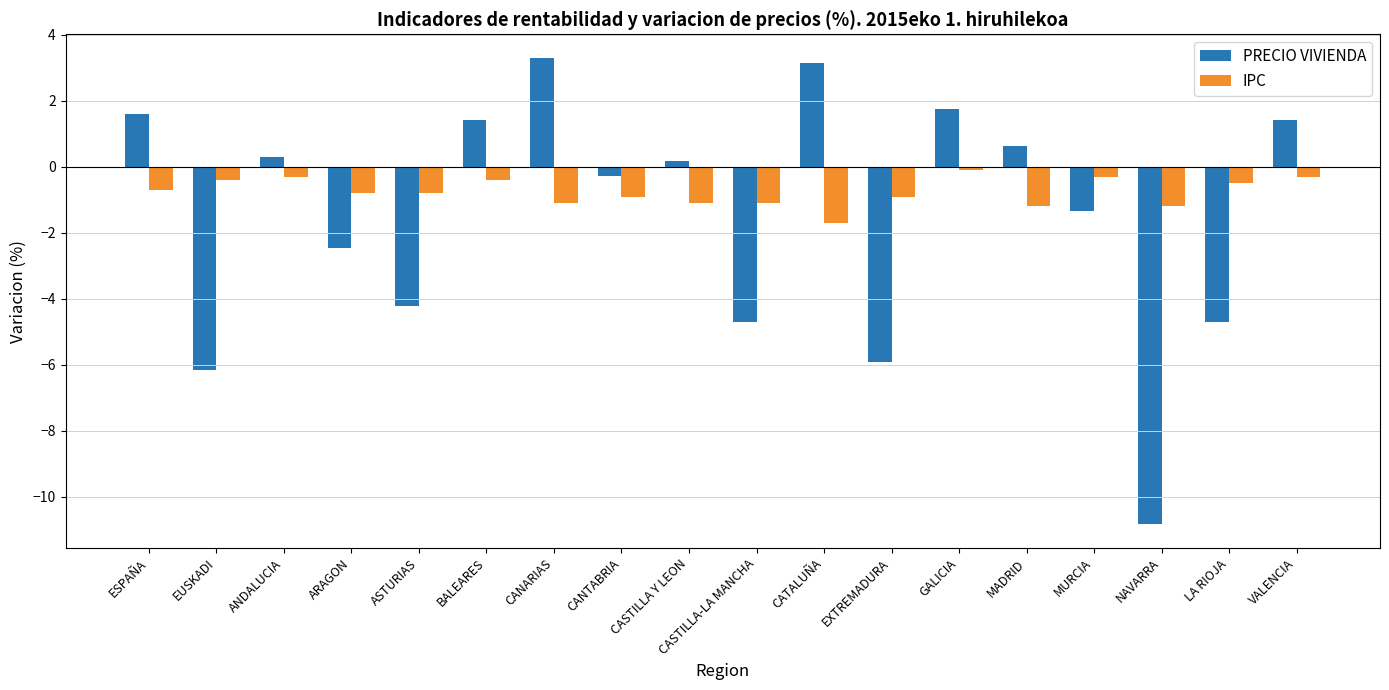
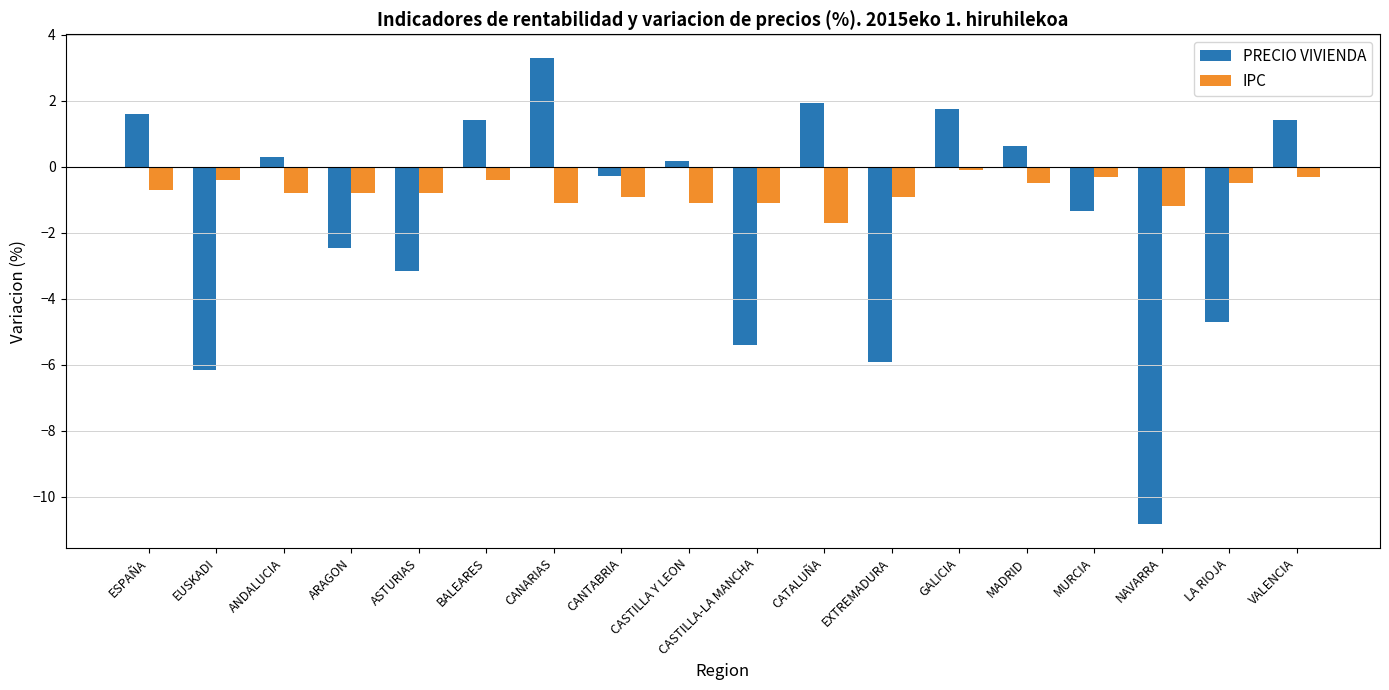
  {
    "PRECIO VIVIENDA": {
      "ESPAÑA": 1.6,
      "EUSKADI": -6.2,
      "ANDALUCIA": 0.3,
      "ARAGON": -2.5,
-     "ASTURIAS": -4.2,
+     "ASTURIAS": -3.2,
      "BALEARES": 1.4,
      "CANARIAS": 3.3,
      "CANTABRIA": -0.3,
      "CASTILLA Y LEON": 0.2,
-     "CASTILLA-LA MANCHA": -4.7,
-     "CATALUÑA": 3.2,
+     "CASTILLA-LA MANCHA": -5.4,
+     "CATALUÑA": 2.0,
      "EXTREMADURA": -5.9,
      "GALICIA": 1.7,
      "MADRID": 0.6,
      "MURCIA": -1.3,
      "NAVARRA": -10.8,
      "LA RIOJA": -4.7,
      "VALENCIA": 1.4
    },
    "IPC": {
      "ESPAÑA": -0.7,
      "EUSKADI": -0.4,
-     "ANDALUCIA": -0.3,
+     "ANDALUCIA": -0.8,
      "ARAGON": -0.8,
      "ASTURIAS": -0.8,
      "BALEARES": -0.4,
      "CANARIAS": -1.1,
      "CANTABRIA": -0.9,
      "CASTILLA Y LEON": -1.1,
      "CASTILLA-LA MANCHA": -1.1,
      "CATALUÑA": -1.7,
      "EXTREMADURA": -0.9,
      "GALICIA": -0.1,
-     "MADRID": -1.2,
+     "MADRID": -0.5,
      "MURCIA": -0.3,
      "NAVARRA": -1.2,
      "LA RIOJA": -0.5,
      "VALENCIA": -0.3
    }
  }
